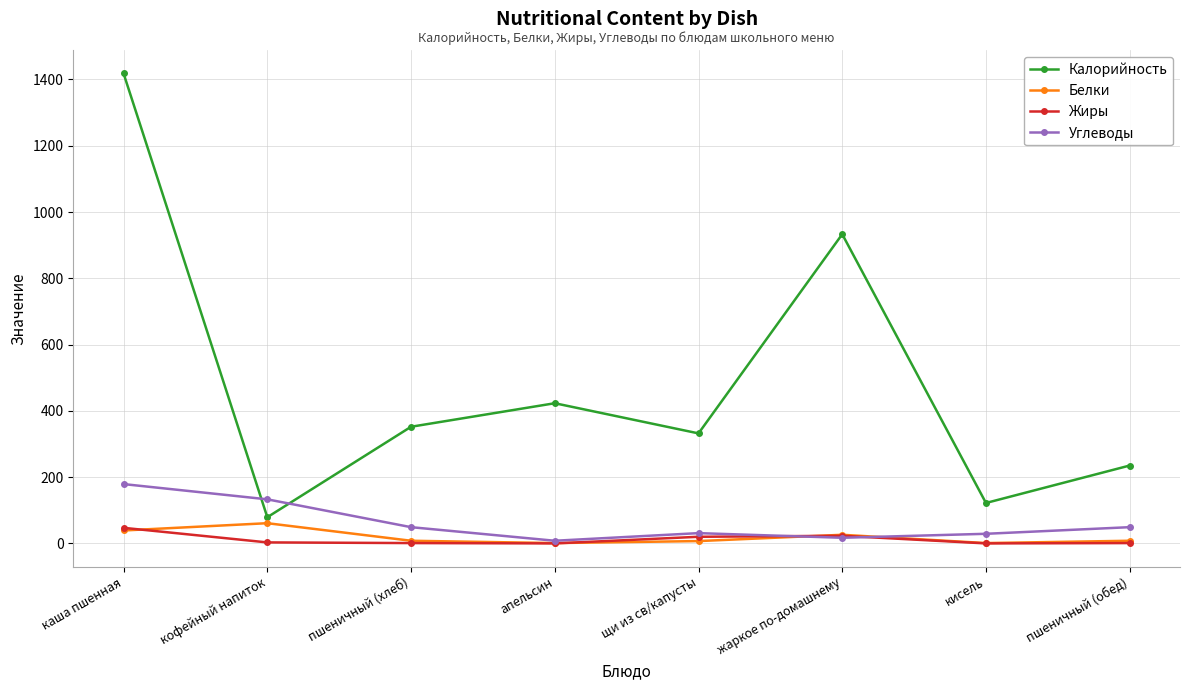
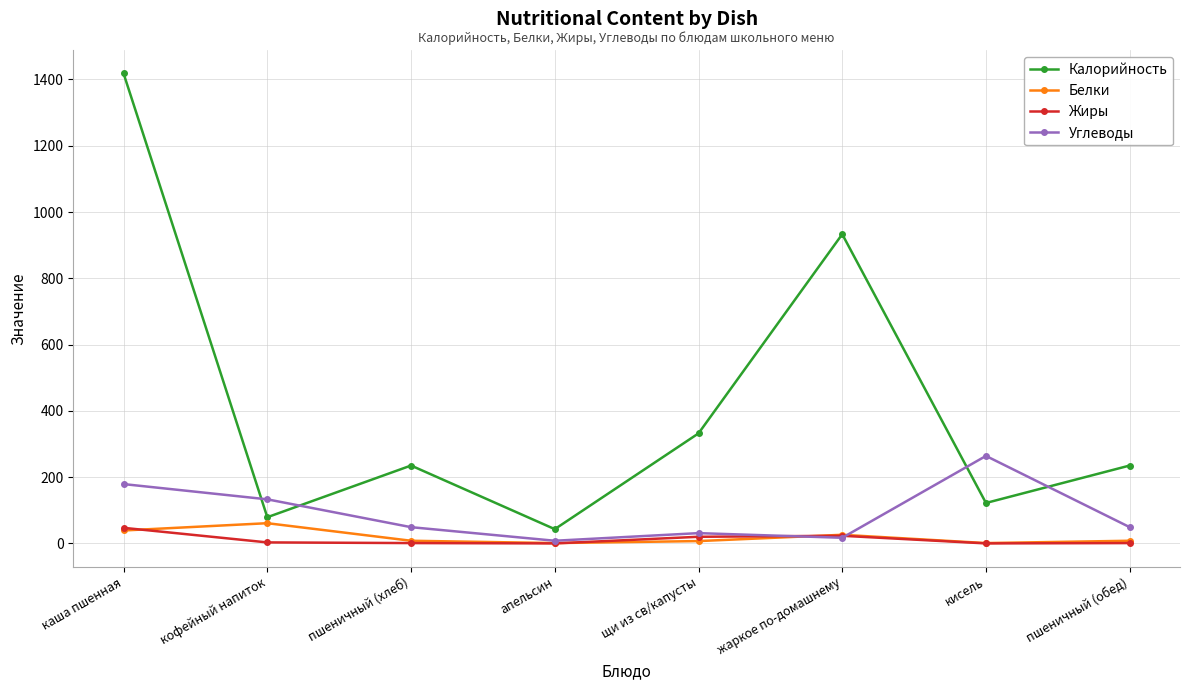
  {
    "Калорийность": {
      "каша пшенная": 1420,
      "кофейный напиток": 80,
-     "пшеничный (хлеб)": 350,
-     "апельсин": 420,
+     "пшеничный (хлеб)": 240,
+     "апельсин": 40,
      "щи из св/капусты": 330,
      "жаркое по-домашнему": 930,
      "кисель": 120,
      "пшеничный (обед)": 240
    },
    "Белки": {
      "каша пшенная": 40,
      "кофейный напиток": 60,
      "щи из св/капусты": 10
    },
    "Жиры": {
      "каша пшенная": 50,
      "кофейный напиток": 0,
      "щи из св/капусты": 20
    },
    "Углеводы": {
      "каша пшенная": 180,
      "кофейный напиток": 130,
      "пшеничный (хлеб)": 50,
      "щи из св/капусты": 30,
-     "кисель": 30,
+     "кисель": 260,
      "пшеничный (обед)": 50
    }
  }
